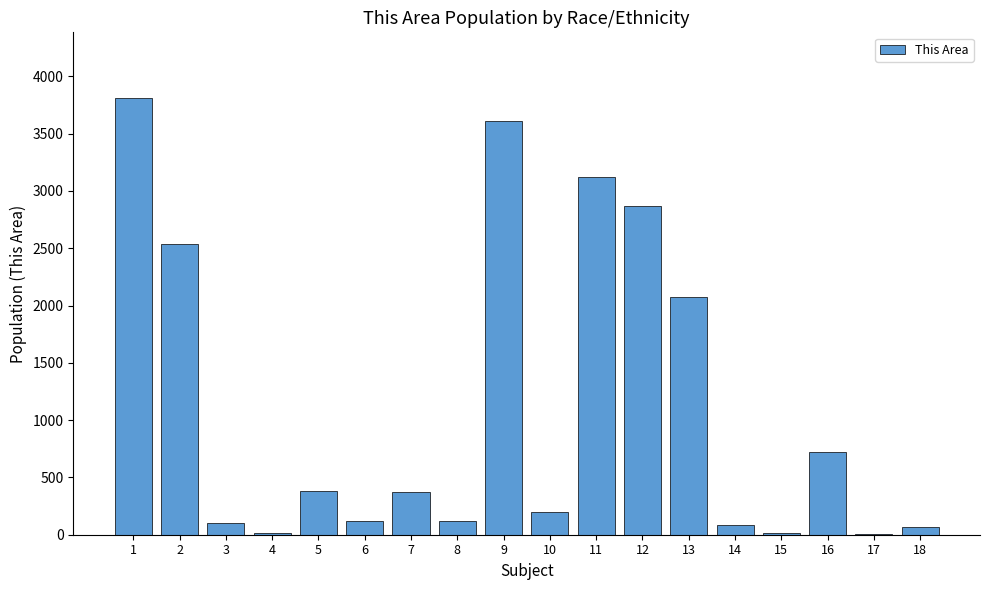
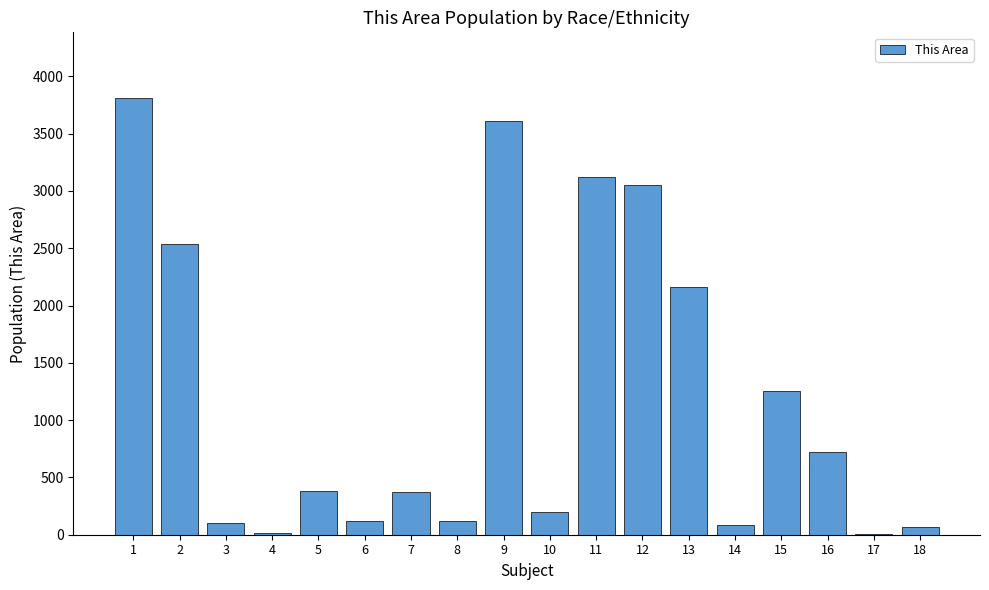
  {
    "1": 3810,
    "2": 2540,
    "3": 100,
    "5": 380,
    "6": 120,
    "7": 380,
    "8": 120,
    "9": 3610,
    "10": 200,
    "11": 3120,
-   "12": 2870,
-   "13": 2070,
+   "12": 3050,
+   "13": 2160,
    "14": 80,
-   "15": 10,
+   "15": 1260,
    "16": 720,
    "18": 60
  }
